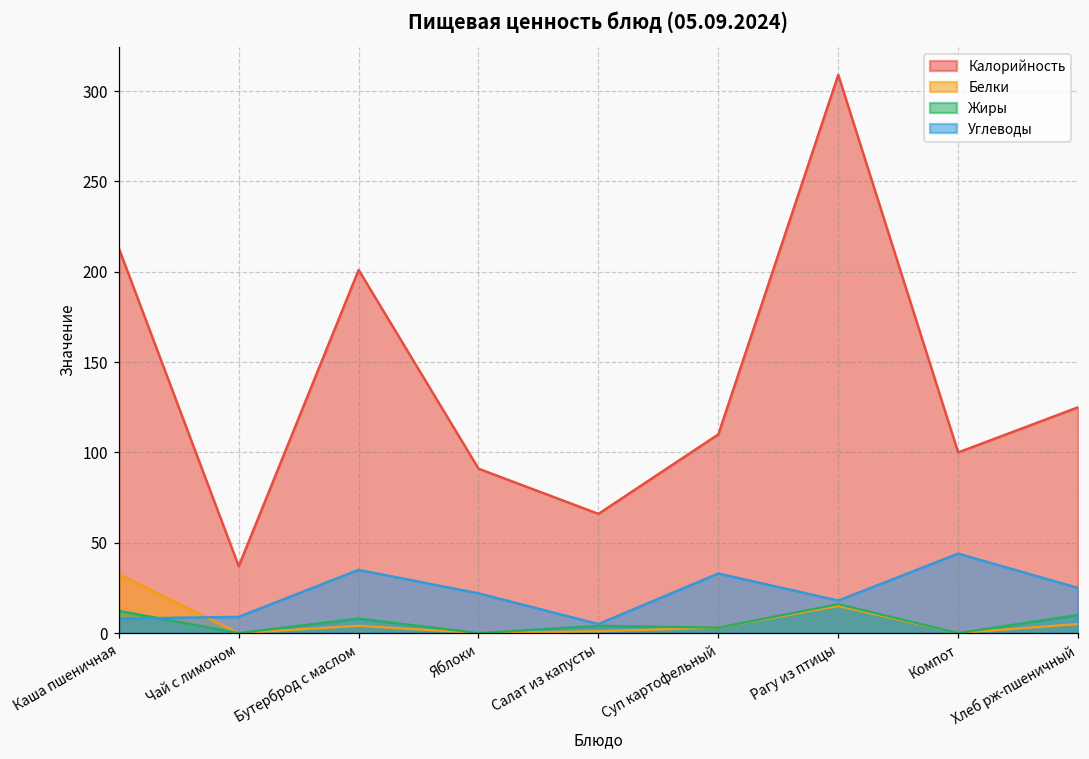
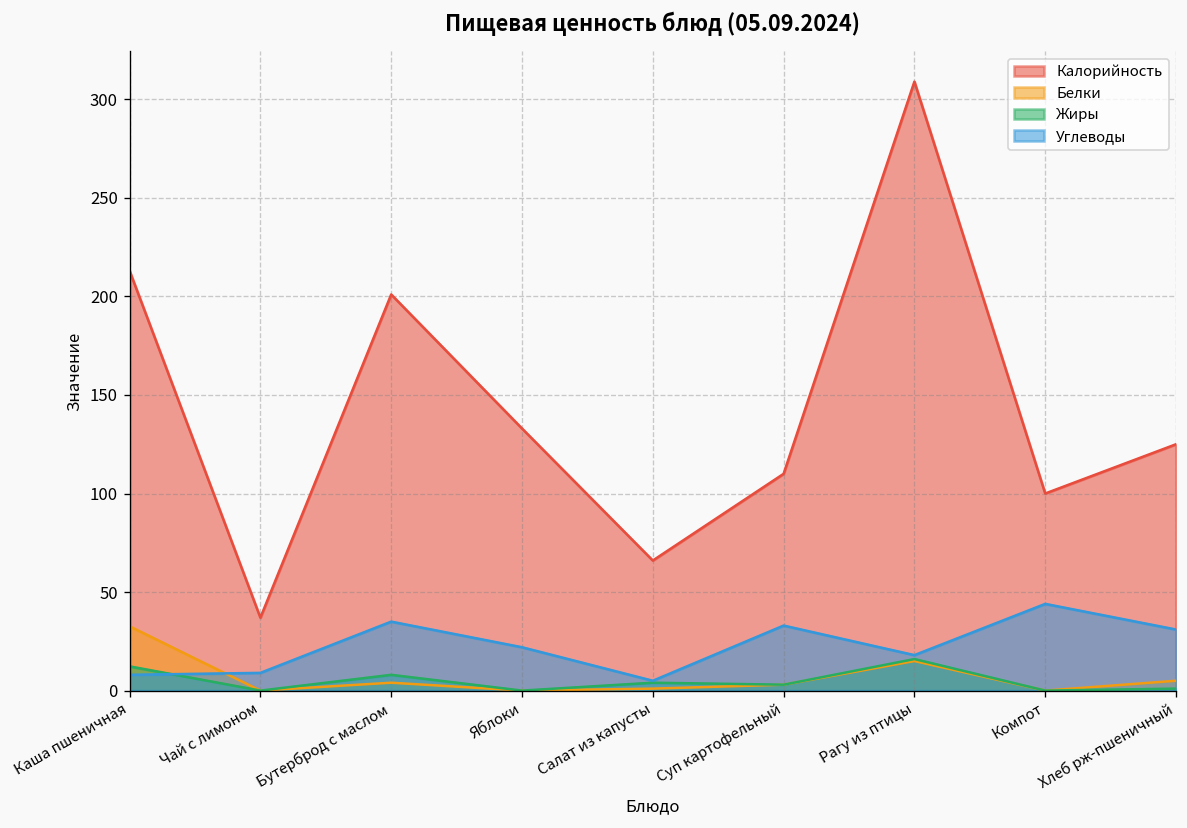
  {
    "Калорийность": {
      "Каша пшеничная": 213,
      "Чай с лимоном": 37,
      "Бутерброд с маслом": 201,
-     "Яблоки": 91,
+     "Яблоки": 133,
      "Салат из капусты": 66,
      "Суп картофельный": 110,
      "Рагу из птицы": 309,
      "Компот": 100,
      "Хлеб рж-пшеничный": 125
    },
    "Белки": {
      "Каша пшеничная": 33,
      "Бутерброд с маслом": 4,
      "Салат из капусты": 1,
      "Хлеб рж-пшеничный": 5
    },
    "Жиры": {
      "Каша пшеничная": 12,
      "Бутерброд с маслом": 8,
-     "Хлеб рж-пшеничный": 10
+     "Хлеб рж-пшеничный": 1
    },
    "Углеводы": {
      "Каша пшеничная": 8,
      "Чай с лимоном": 9,
      "Бутерброд с маслом": 35,
      "Яблоки": 22,
      "Суп картофельный": 33,
      "Рагу из птицы": 18,
      "Компот": 44,
-     "Хлеб рж-пшеничный": 25
+     "Хлеб рж-пшеничный": 31
    }
  }
